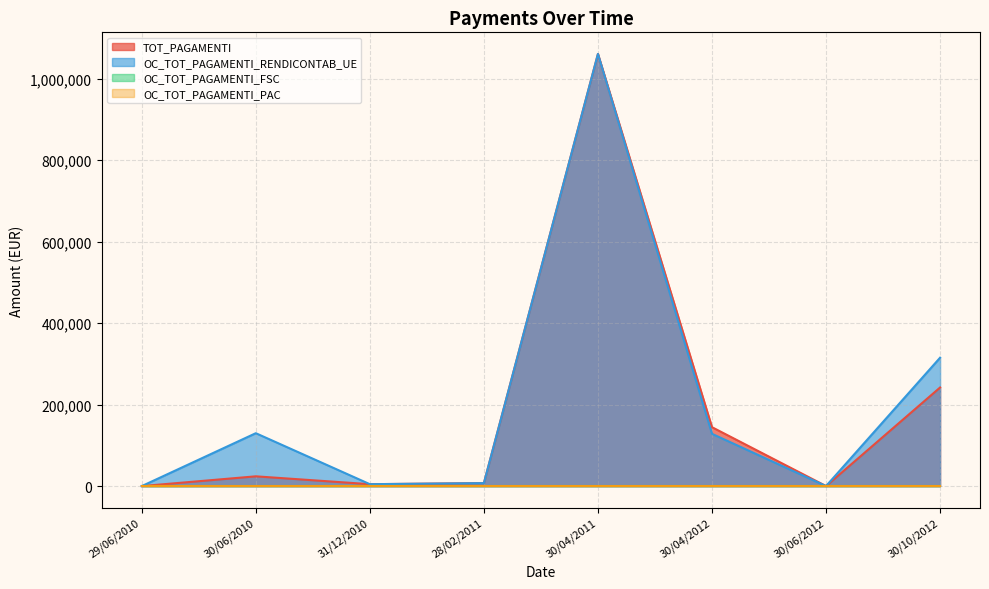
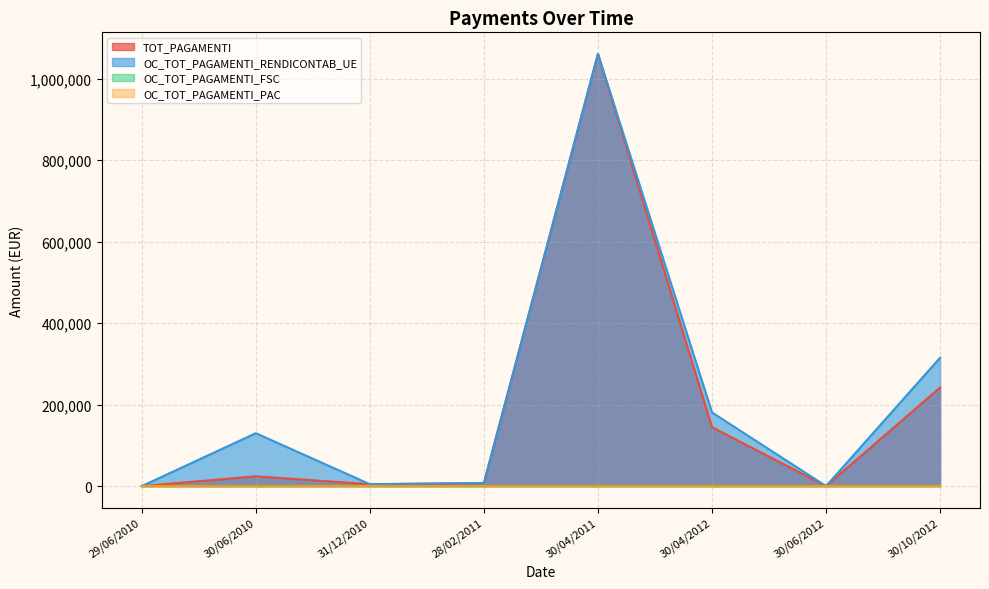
  {
    "TOT_PAGAMENTI": {
      "30/06/2010": "20,000",
      "30/04/2012": "140,000",
      "30/10/2012": "240,000"
    },
    "OC_TOT_PAGAMENTI_RENDICONTAB_UE": {
      "30/06/2010": "130,000",
-     "30/04/2012": "130,000",
+     "30/04/2012": "180,000",
      "30/10/2012": "320,000"
    },
    "OC_TOT_PAGAMENTI_PAC": {
      "30/06/2010": "0",
      "28/02/2011": "0",
      "30/04/2011": "0",
      "30/04/2012": "0",
      "30/10/2012": "0"
    }
  }
